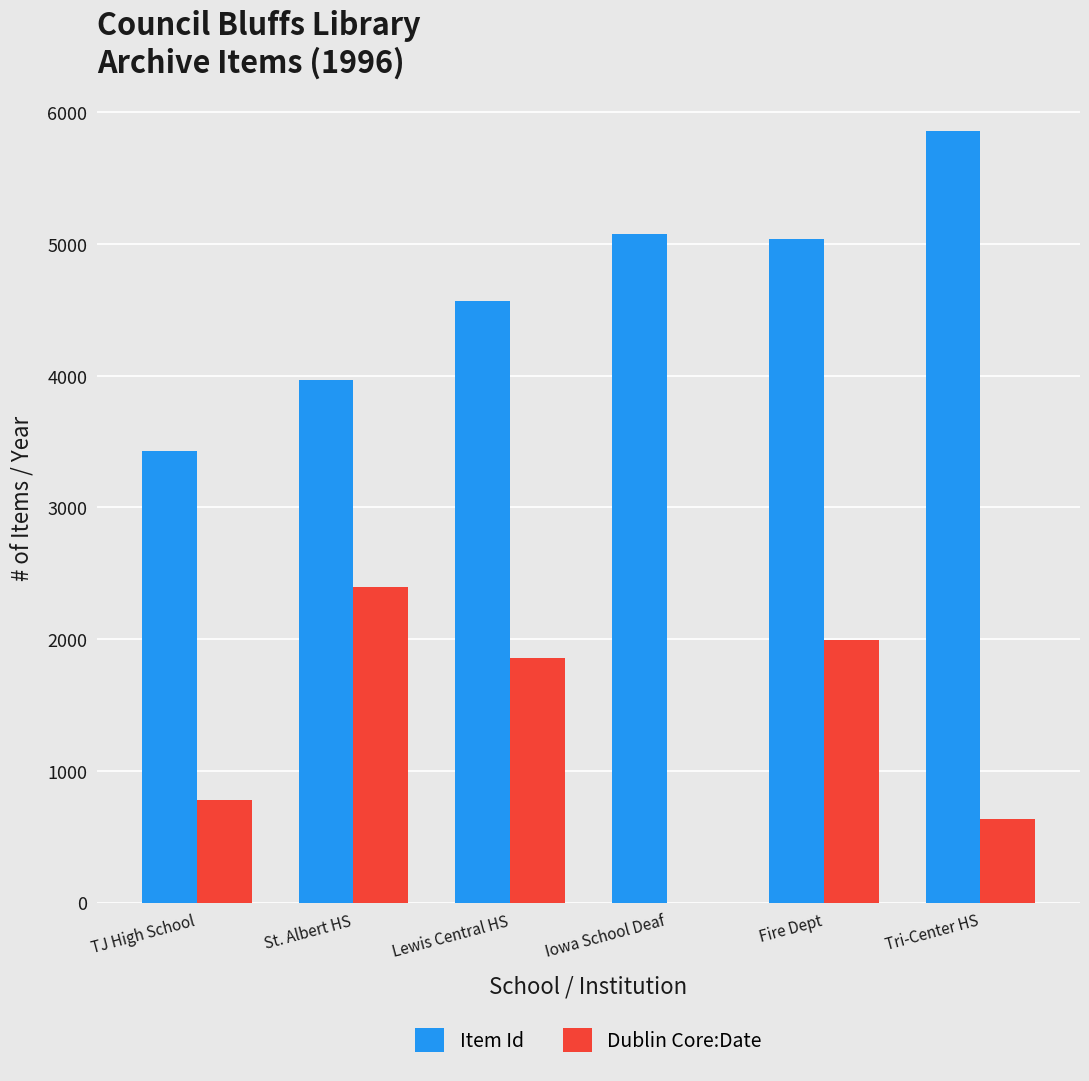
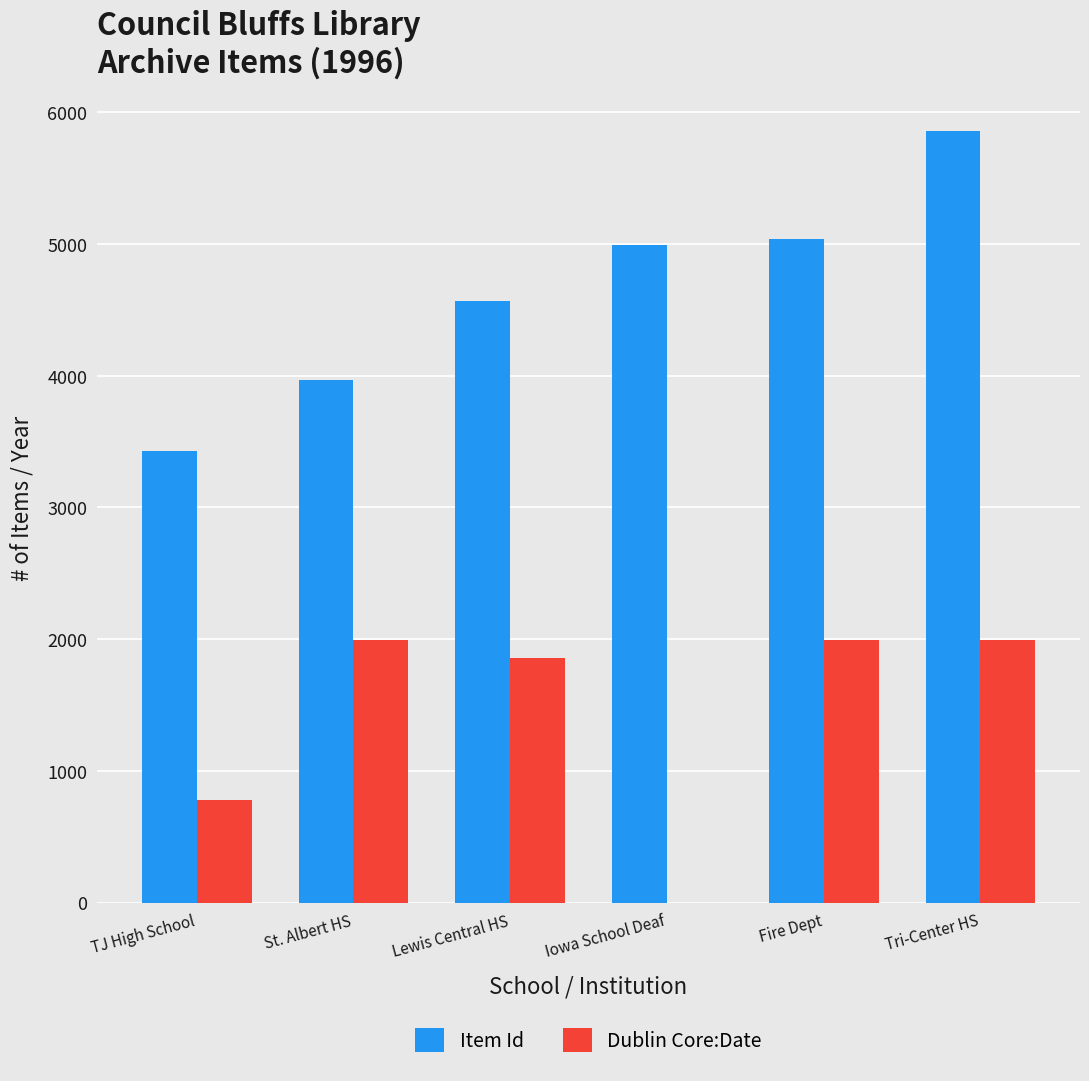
  {
    "Item Id": {
      "TJ High School": 3430,
      "St. Albert HS": 3960,
      "Lewis Central HS": 4570,
-     "Iowa School Deaf": 5080,
+     "Iowa School Deaf": 4990,
      "Fire Dept": 5040,
      "Tri-Center HS": 5860
    },
    "Dublin Core:Date": {
      "TJ High School": 780,
-     "St. Albert HS": 2400,
+     "St. Albert HS": 2000,
      "Lewis Central HS": 1860,
      "Iowa School Deaf": 0,
      "Fire Dept": 2000,
-     "Tri-Center HS": 630
+     "Tri-Center HS": 2000
    }
  }
